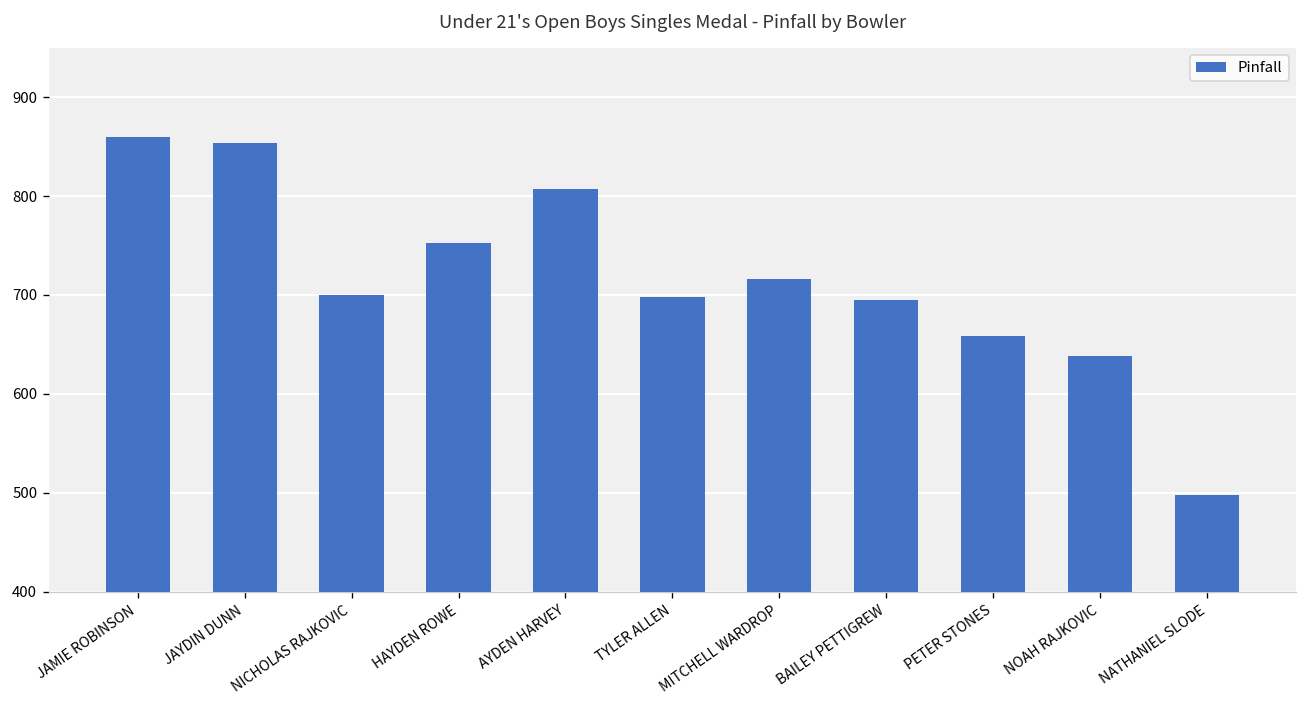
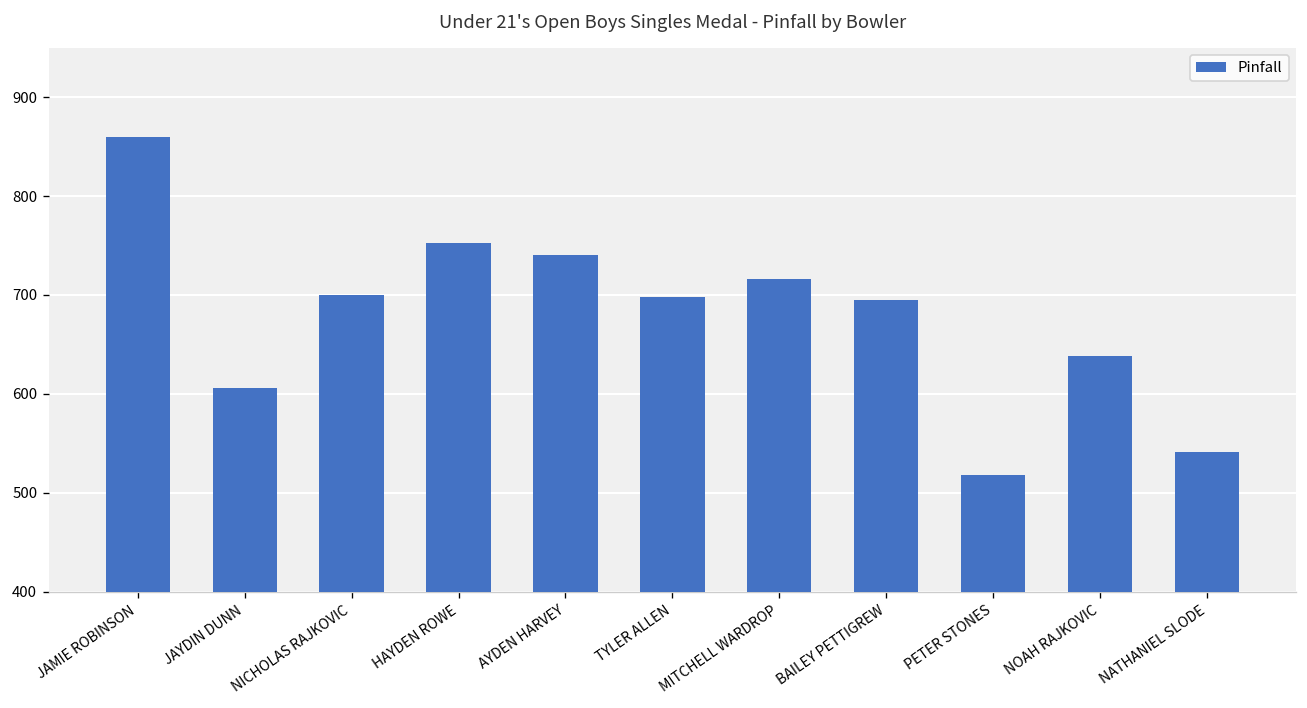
  {
    "JAMIE ROBINSON": 860,
-   "JAYDIN DUNN": 850,
+   "JAYDIN DUNN": 610,
    "NICHOLAS RAJKOVIC": 700,
    "HAYDEN ROWE": 750,
-   "AYDEN HARVEY": 810,
+   "AYDEN HARVEY": 740,
    "TYLER ALLEN": 700,
    "MITCHELL WARDROP": 720,
    "BAILEY PETTIGREW": 700,
-   "PETER STONES": 660,
+   "PETER STONES": 520,
    "NOAH RAJKOVIC": 640,
-   "NATHANIEL SLODE": 500
+   "NATHANIEL SLODE": 540
  }
